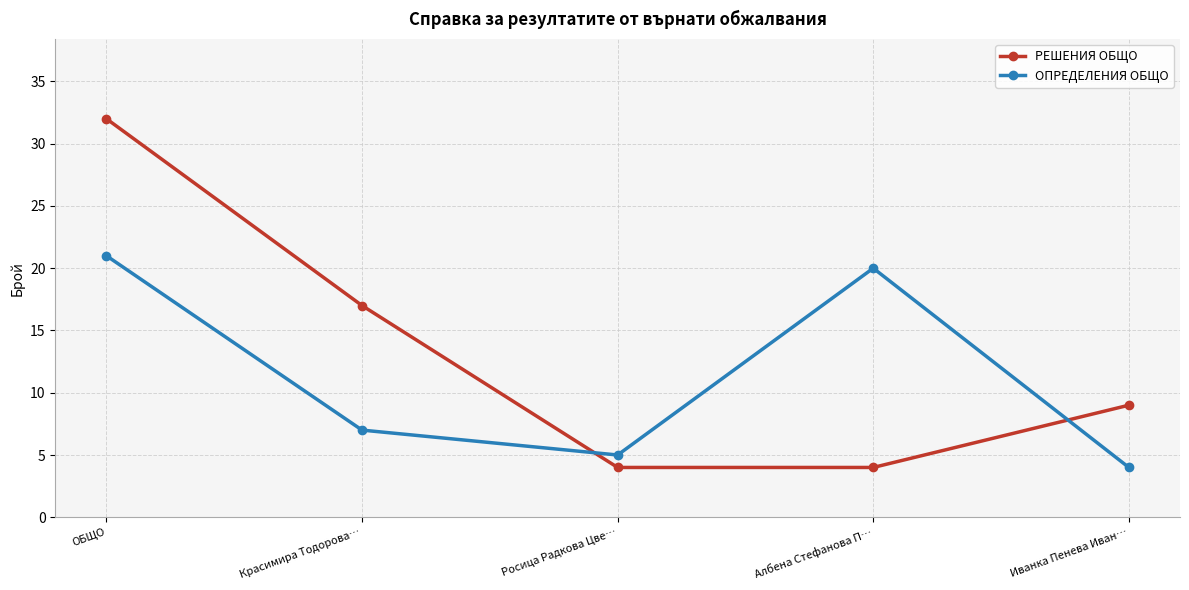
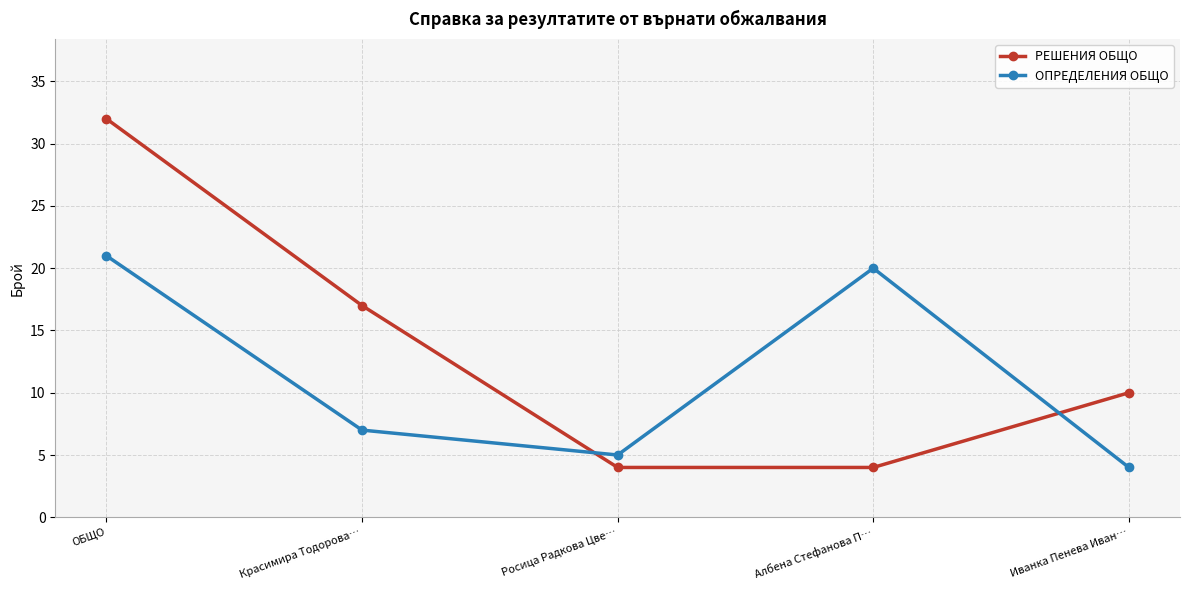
  {
    "РЕШЕНИЯ ОБЩО": {
      "ОБЩО": 32,
      "Красимира Тодорова…": 17,
      "Росица Радкова Цве…": 4,
      "Албена Стефанова П…": 4,
-     "Иванка Пенева Иван…": 9
+     "Иванка Пенева Иван…": 10
    },
    "ОПРЕДЕЛЕНИЯ ОБЩО": {
      "ОБЩО": 21,
      "Красимира Тодорова…": 7,
      "Росица Радкова Цве…": 5,
      "Албена Стефанова П…": 20,
      "Иванка Пенева Иван…": 4
    }
  }
